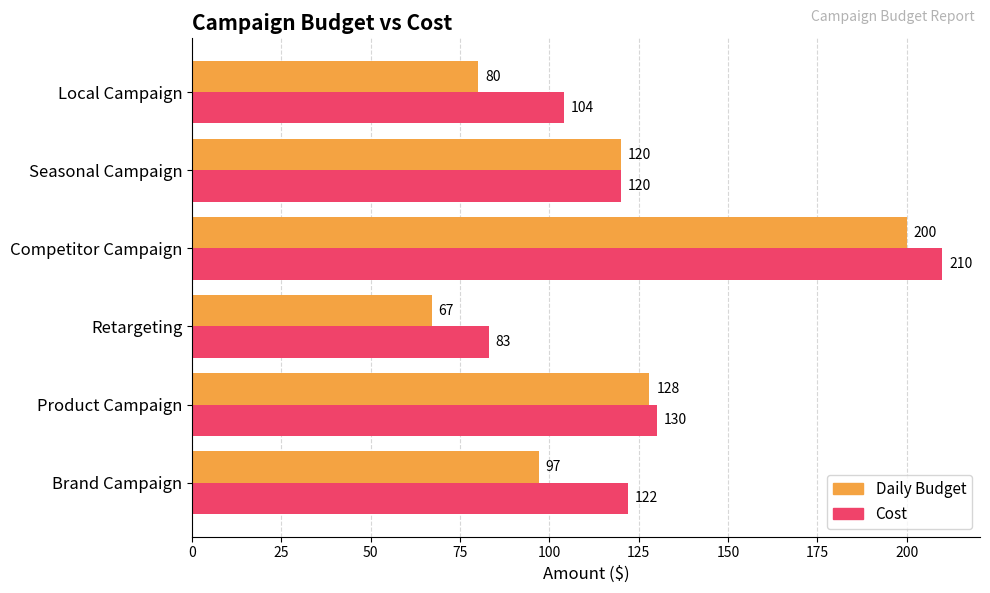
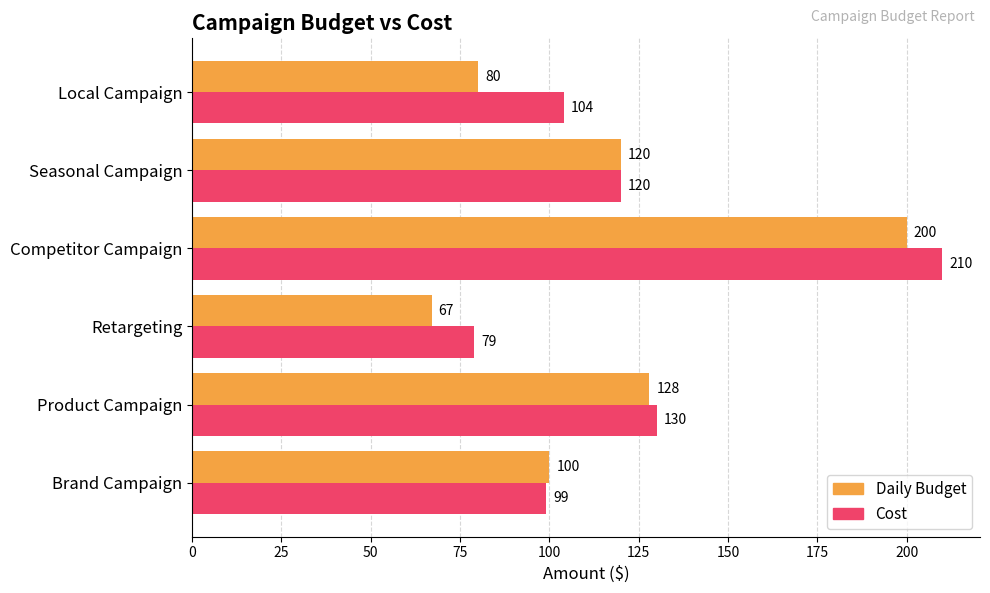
  {
    "Daily Budget": {
      "Local Campaign": 80,
      "Seasonal Campaign": 120,
      "Competitor Campaign": 200,
      "Retargeting": 67,
      "Product Campaign": 128,
-     "Brand Campaign": 97
+     "Brand Campaign": 100
    },
    "Cost": {
      "Local Campaign": 104,
      "Seasonal Campaign": 120,
      "Competitor Campaign": 210,
-     "Retargeting": 83,
+     "Retargeting": 79,
      "Product Campaign": 130,
-     "Brand Campaign": 122
+     "Brand Campaign": 99
    }
  }
